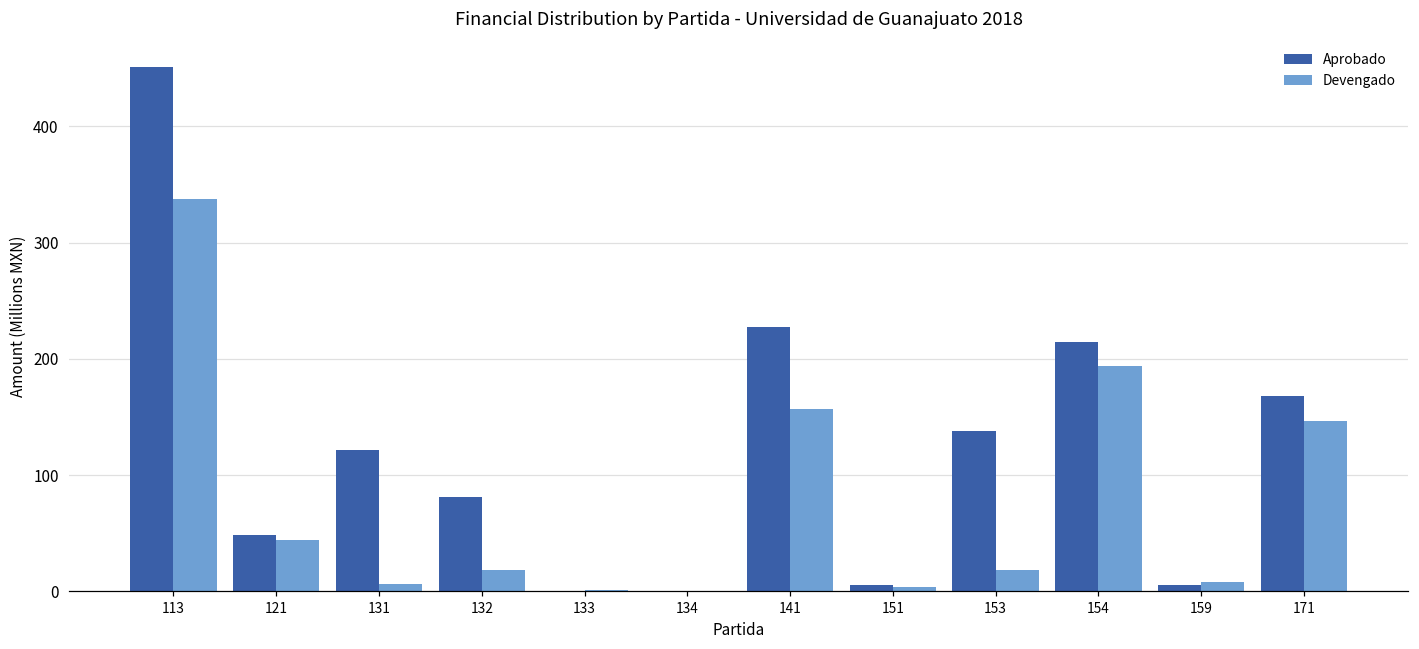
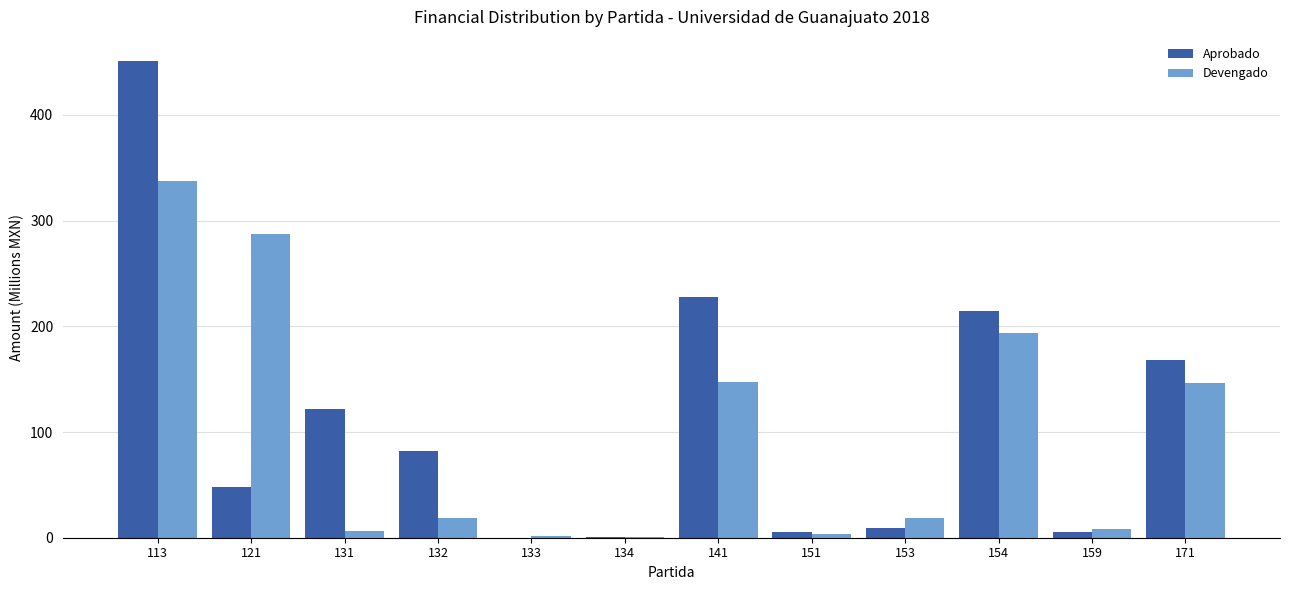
  {
    "Aprobado": {
      "113": 451,
      "121": 48,
      "131": 122,
      "132": 82,
      "141": 228,
      "151": 5,
-     "153": 138,
+     "153": 9,
      "154": 215,
      "159": 5,
      "171": 168
    },
    "Devengado": {
      "113": 338,
-     "121": 44,
+     "121": 288,
      "131": 6,
      "132": 19,
-     "141": 157,
+     "141": 147,
      "151": 4,
      "153": 19,
      "154": 194,
      "159": 8,
      "171": 146
    }
  }
